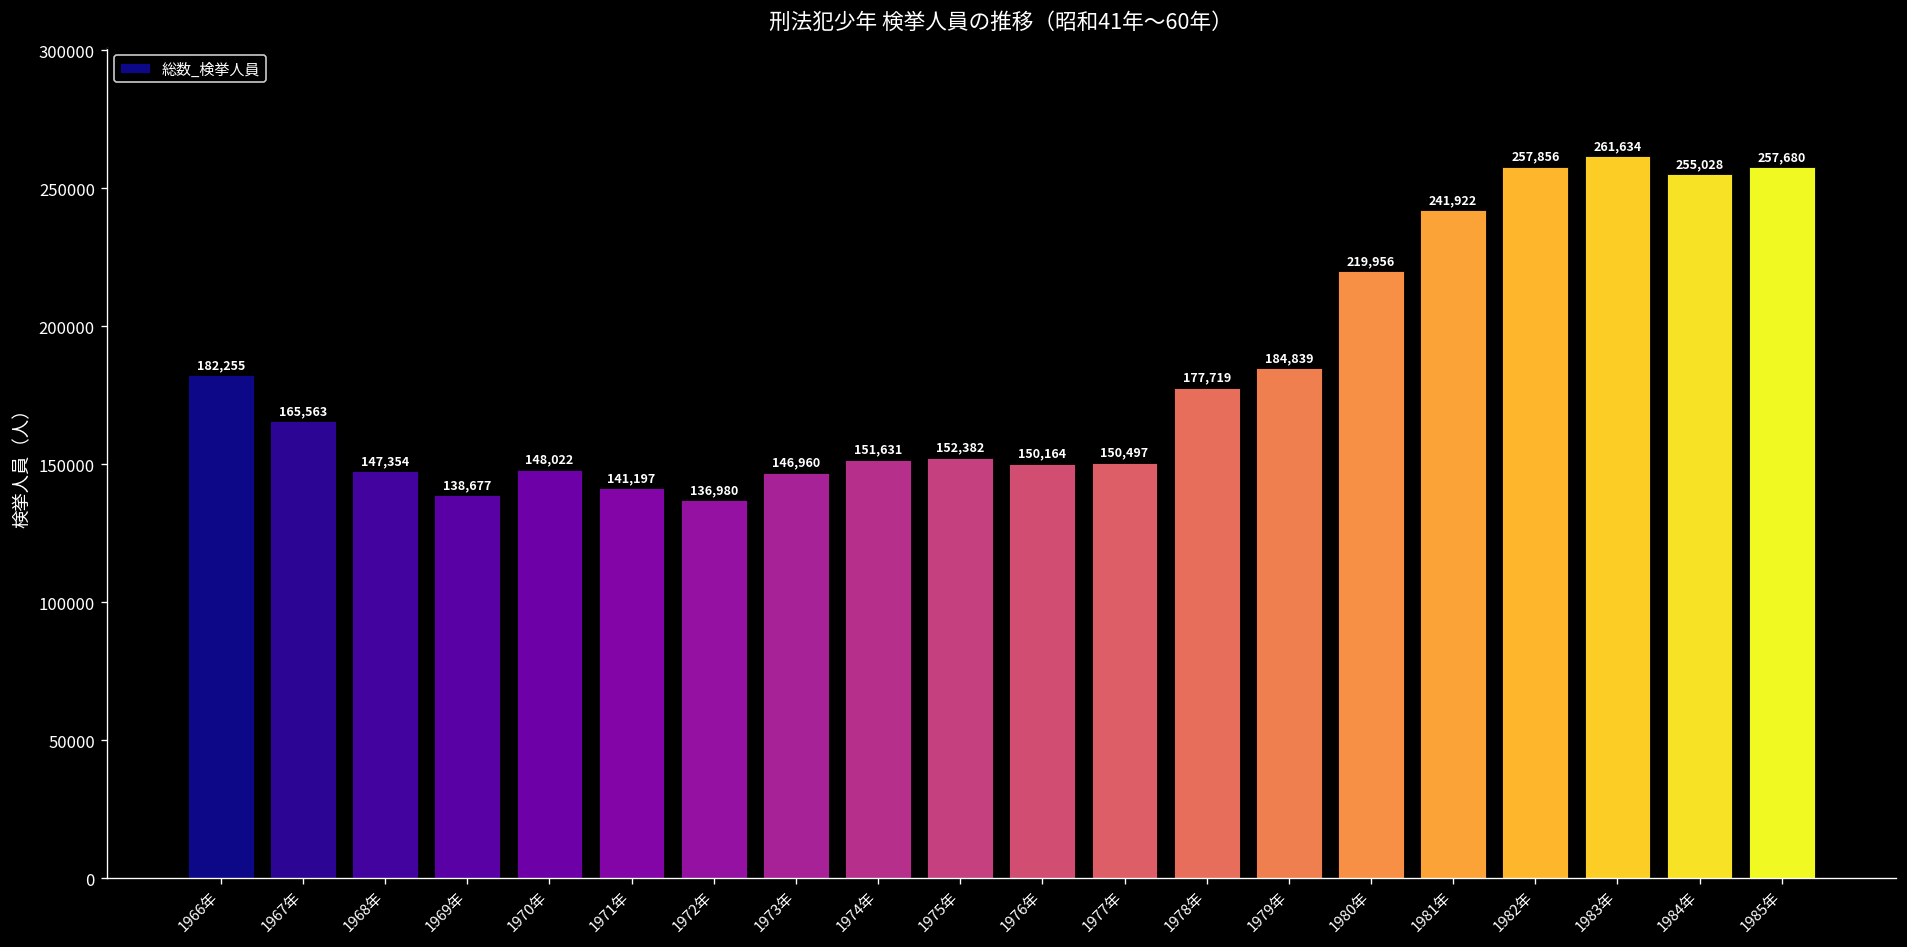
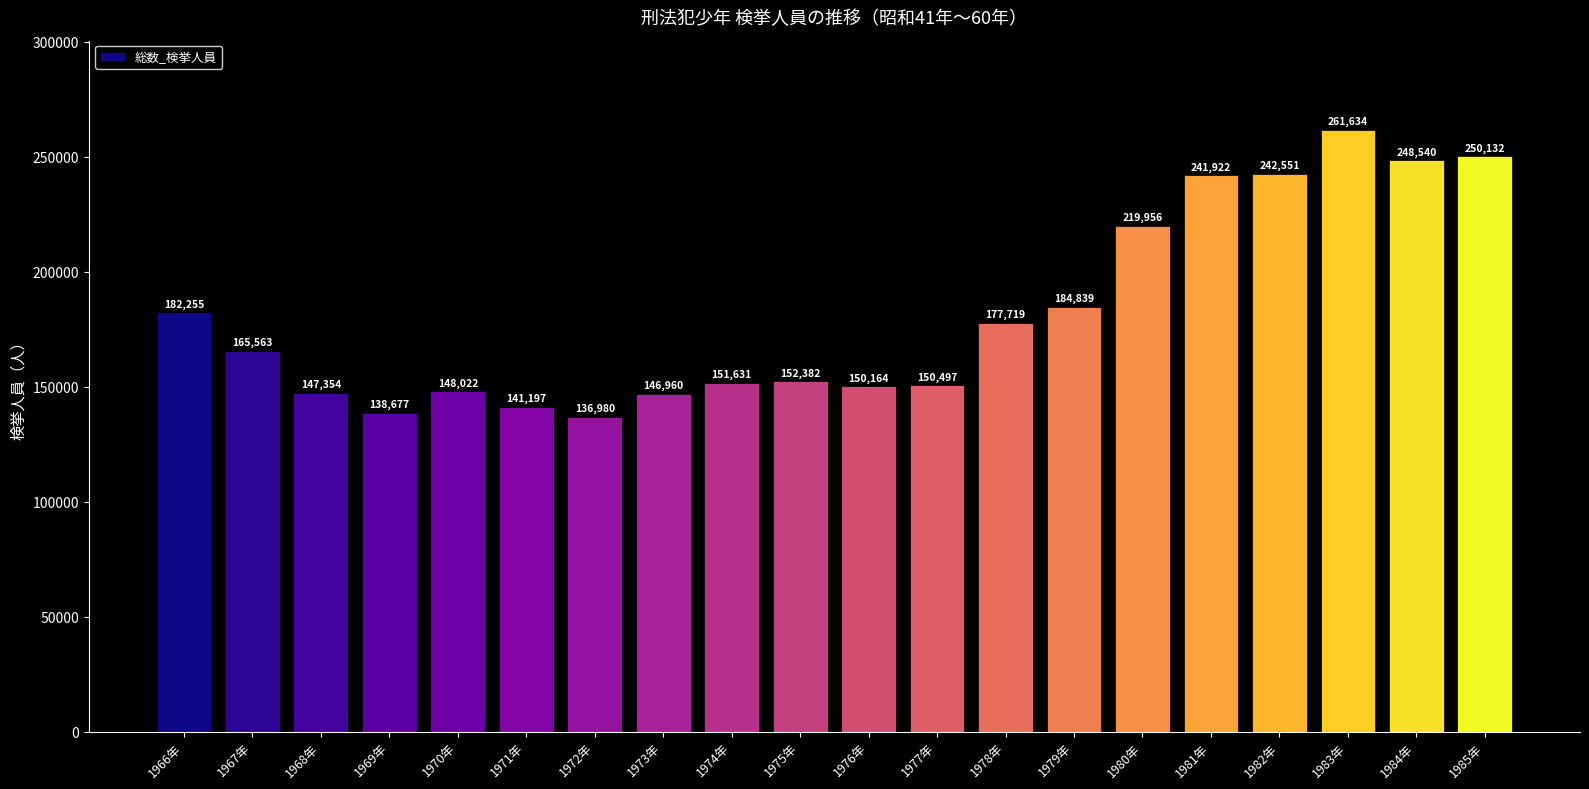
  {
    "1966年": "182,255",
    "1967年": "165,563",
    "1968年": "147,354",
    "1969年": "138,677",
    "1970年": "148,022",
    "1971年": "141,197",
    "1972年": "136,980",
    "1973年": "146,960",
    "1974年": "151,631",
    "1975年": "152,382",
    "1976年": "150,164",
    "1977年": "150,497",
    "1978年": "177,719",
    "1979年": "184,839",
    "1980年": "219,956",
    "1981年": "241,922",
-   "1982年": "257,856",
+   "1982年": "242,551",
    "1983年": "261,634",
-   "1984年": "255,028",
-   "1985年": "257,680"
+   "1984年": "248,540",
+   "1985年": "250,132"
  }
